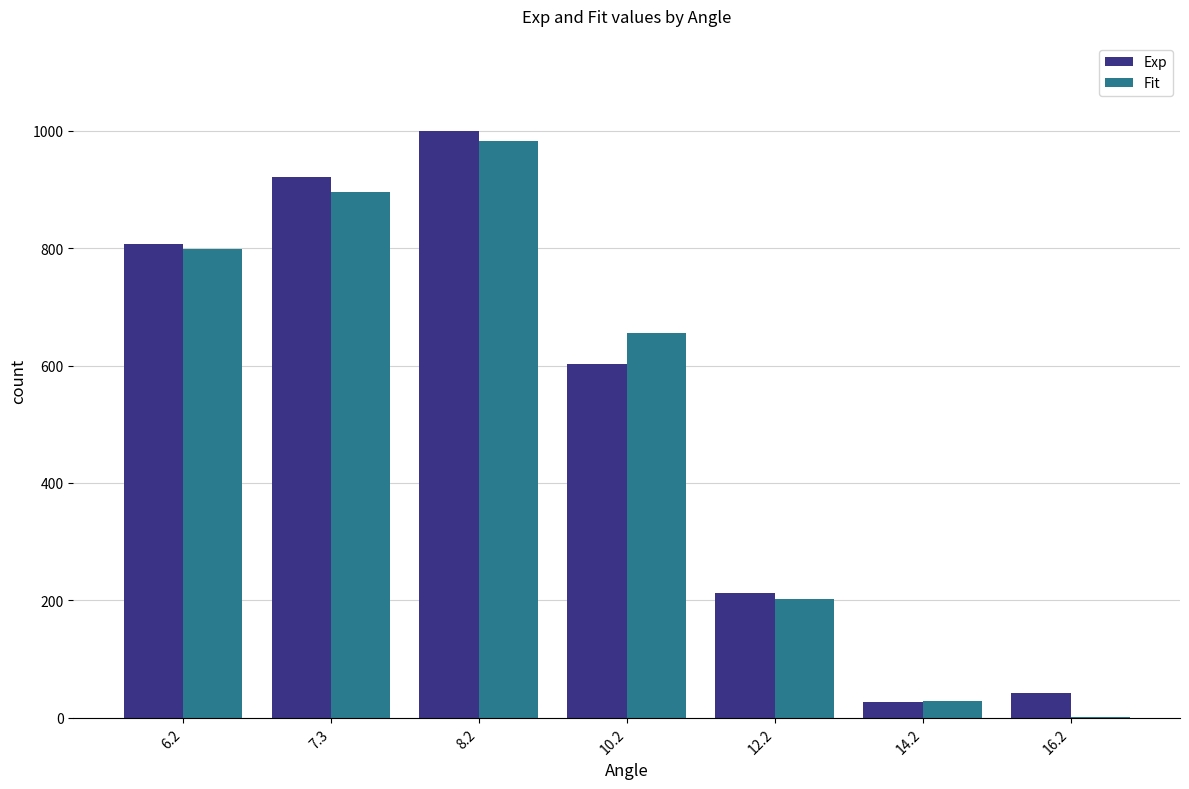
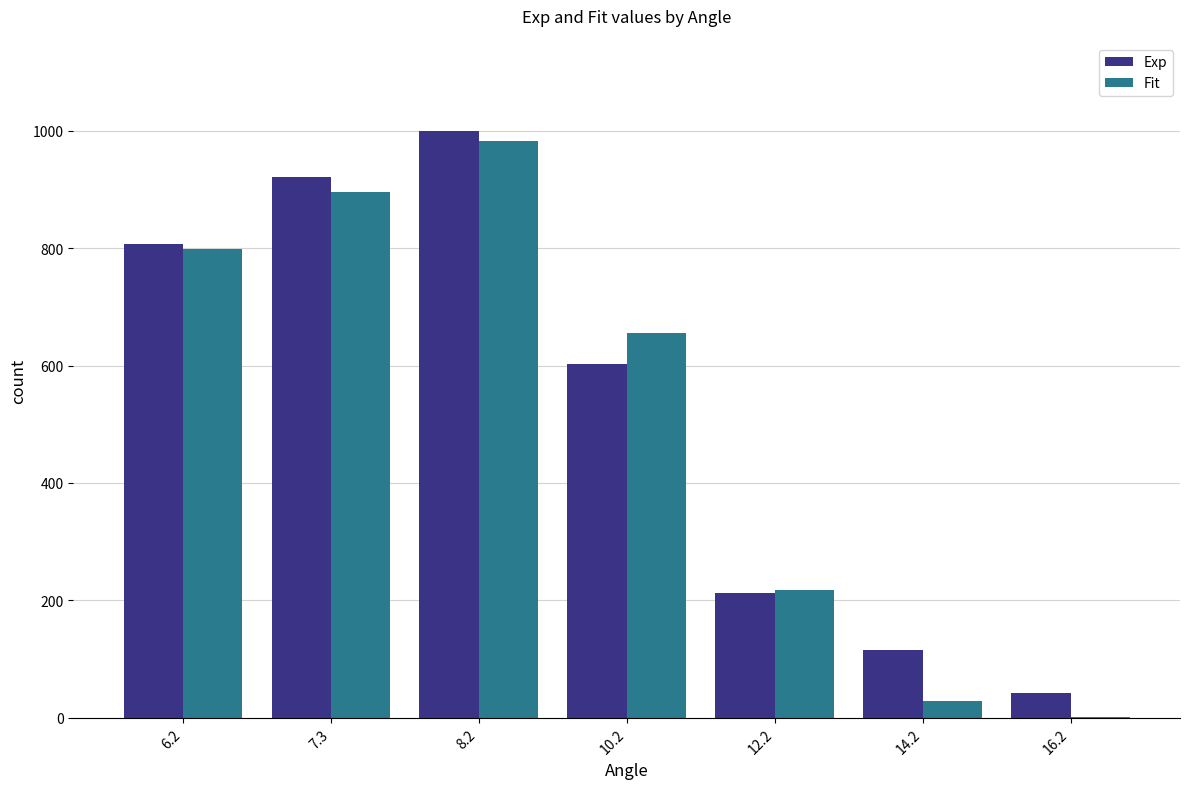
  {
    "Exp": {
      "6.2": 810,
      "7.3": 920,
      "8.2": 1000,
      "10.2": 600,
      "12.2": 210,
-     "14.2": 30,
+     "14.2": 120,
      "16.2": 40
    },
    "Fit": {
      "6.2": 800,
      "7.3": 900,
      "8.2": 980,
      "10.2": 660,
-     "12.2": 200,
+     "12.2": 220,
      "14.2": 30
    }
  }
